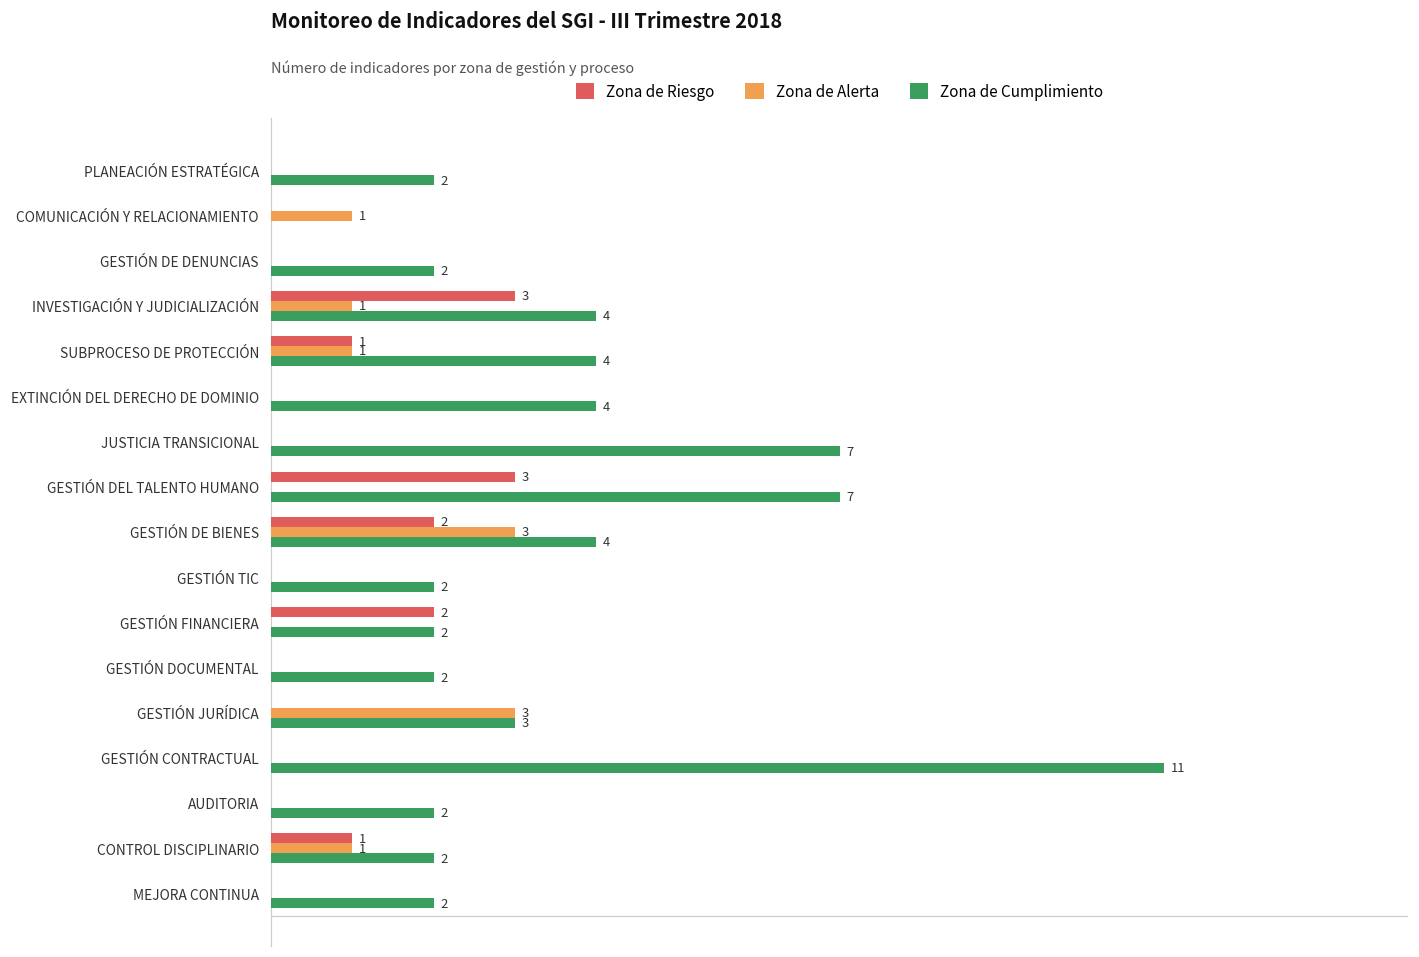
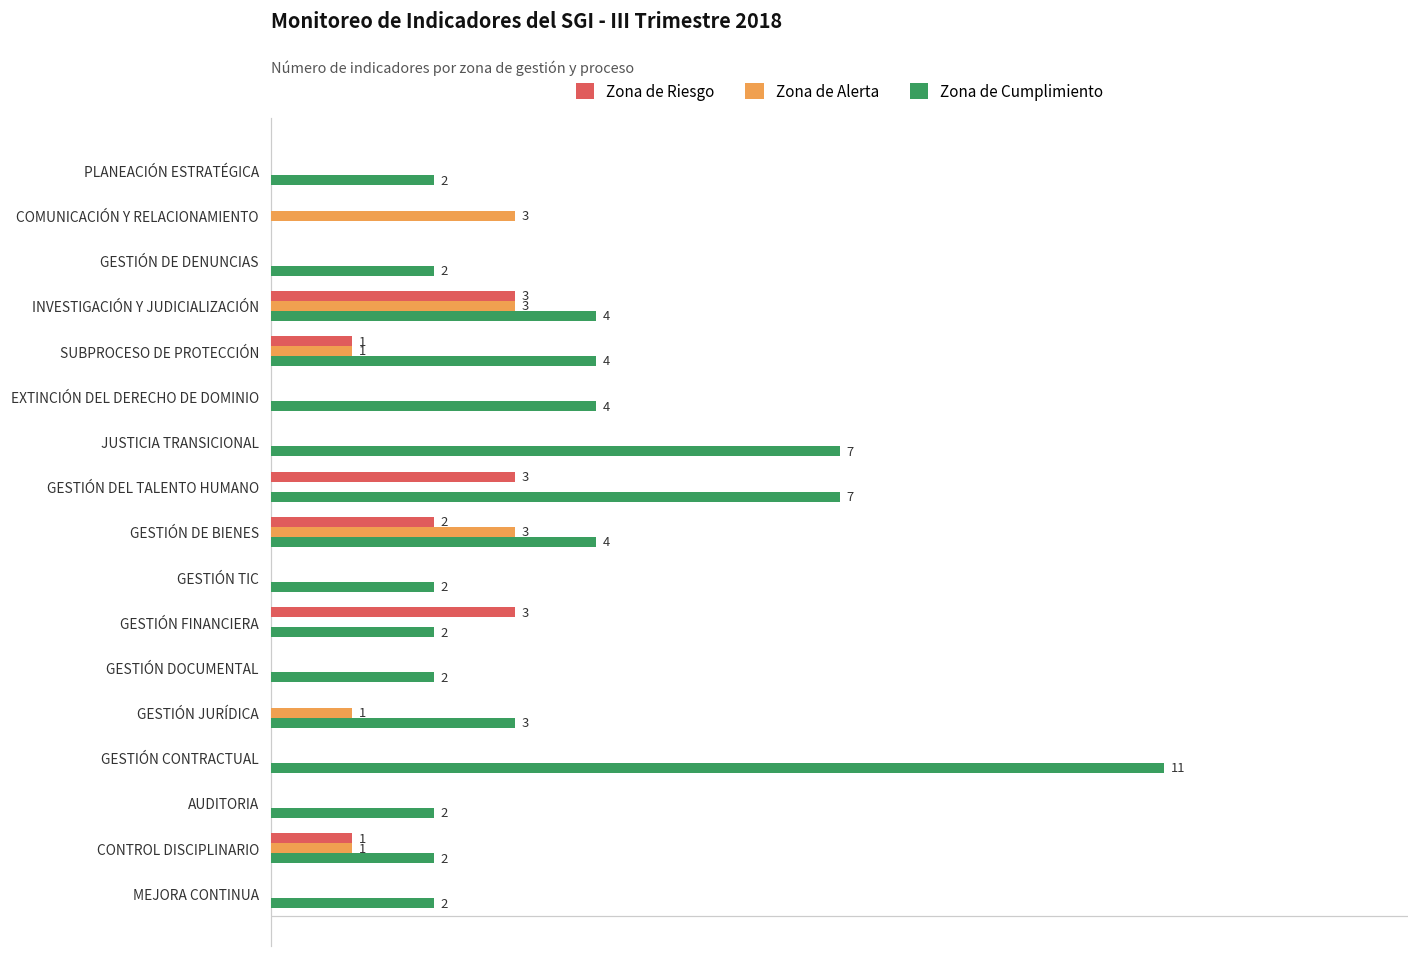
  {
    "Zona de Riesgo": {
      "GESTIÓN DEL TALENTO HUMANO": 3,
      "GESTIÓN DE BIENES": 2,
-     "GESTIÓN FINANCIERA": 2
+     "GESTIÓN FINANCIERA": 3
    },
    "Zona de Alerta": {
-     "COMUNICACIÓN Y RELACIONAMIENTO": 1,
-     "INVESTIGACIÓN Y JUDICIALIZACIÓN": 1,
+     "COMUNICACIÓN Y RELACIONAMIENTO": 3,
+     "INVESTIGACIÓN Y JUDICIALIZACIÓN": 3,
      "GESTIÓN DE BIENES": 3,
-     "GESTIÓN JURÍDICA": 3
+     "GESTIÓN JURÍDICA": 1
    },
    "Zona de Cumplimiento": {
      "PLANEACIÓN ESTRATÉGICA": 2,
      "GESTIÓN DE DENUNCIAS": 2,
      "INVESTIGACIÓN Y JUDICIALIZACIÓN": 4,
      "SUBPROCESO DE PROTECCIÓN": 4,
      "EXTINCIÓN DEL DERECHO DE DOMINIO": 4,
      "JUSTICIA TRANSICIONAL": 7,
      "GESTIÓN DEL TALENTO HUMANO": 7,
      "GESTIÓN DE BIENES": 4,
      "GESTIÓN TIC": 2,
      "GESTIÓN FINANCIERA": 2,
      "GESTIÓN DOCUMENTAL": 2,
      "GESTIÓN JURÍDICA": 3,
      "GESTIÓN CONTRACTUAL": 11,
      "AUDITORIA": 2,
      "CONTROL DISCIPLINARIO": 2,
      "MEJORA CONTINUA": 2
    }
  }
